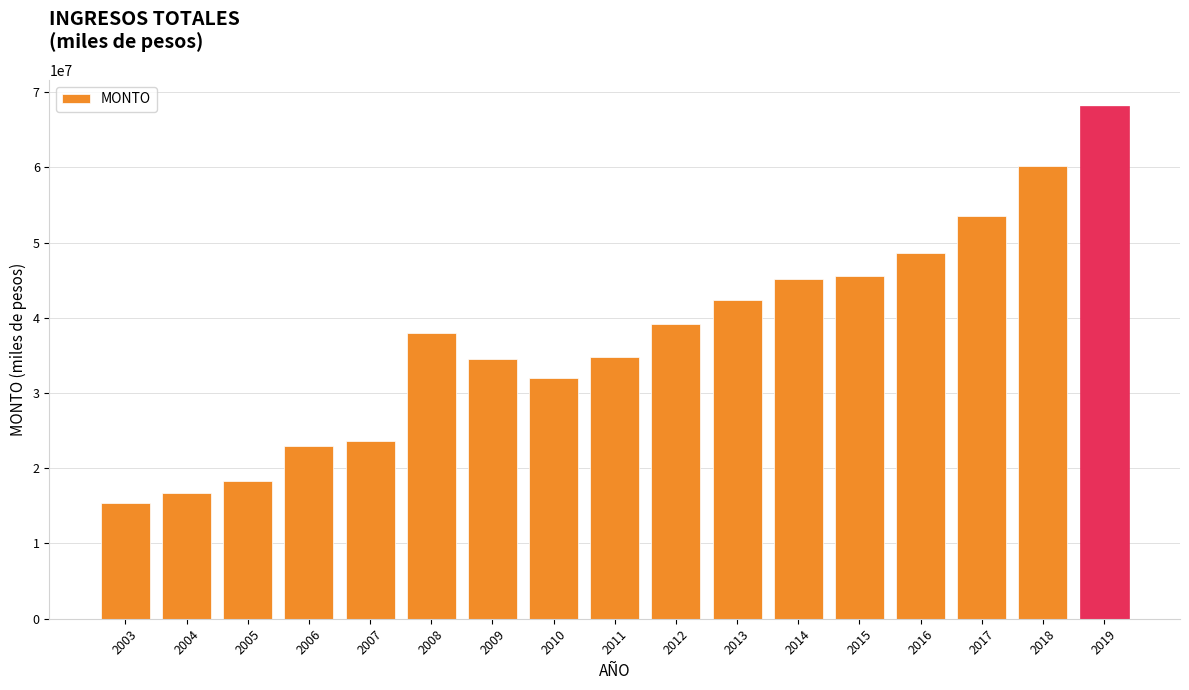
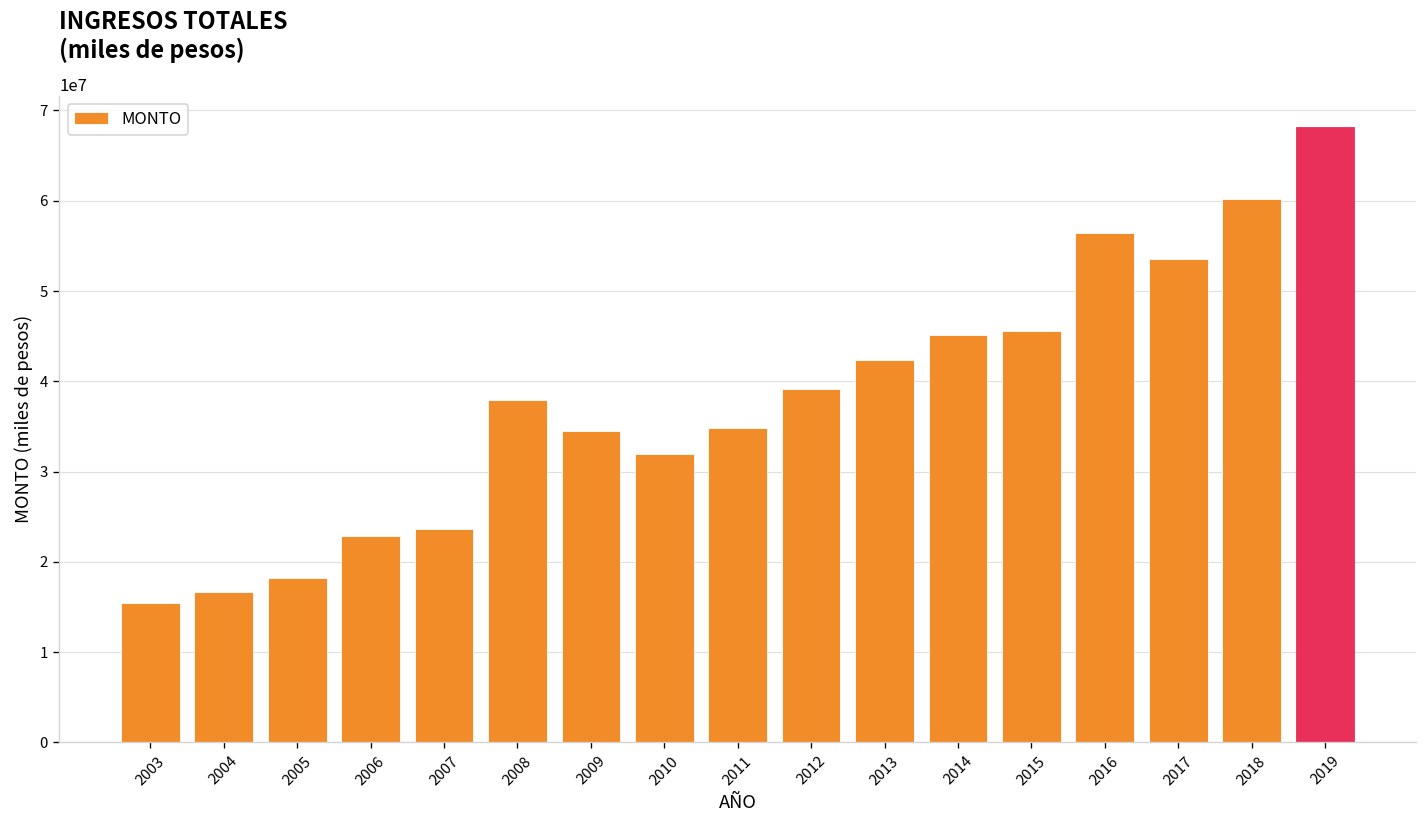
  {
    "2003": 15000000,
    "2004": 17000000,
    "2005": 18000000,
    "2006": 23000000,
    "2007": 24000000,
    "2008": 38000000,
    "2009": 34000000,
    "2010": 32000000,
    "2011": 35000000,
    "2012": 39000000,
    "2013": 42000000,
    "2014": 45000000,
    "2015": 46000000,
-   "2016": 49000000,
+   "2016": 56000000,
    "2017": 53000000,
    "2018": 60000000,
    "2019": 68000000
  }
